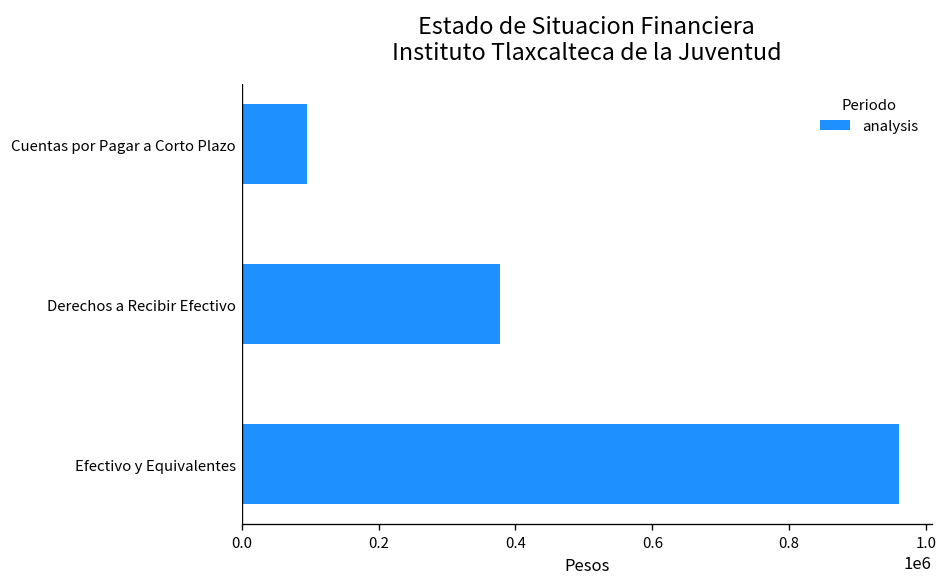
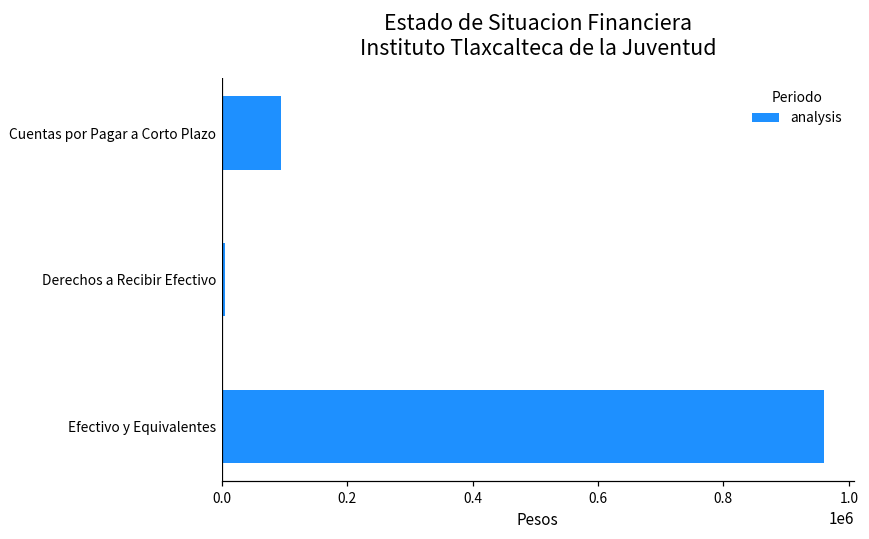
  {
    "Cuentas por Pagar a Corto Plazo": 90000,
-   "Derechos a Recibir Efectivo": 380000,
+   "Derechos a Recibir Efectivo": 0,
    "Efectivo y Equivalentes": 960000
  }
